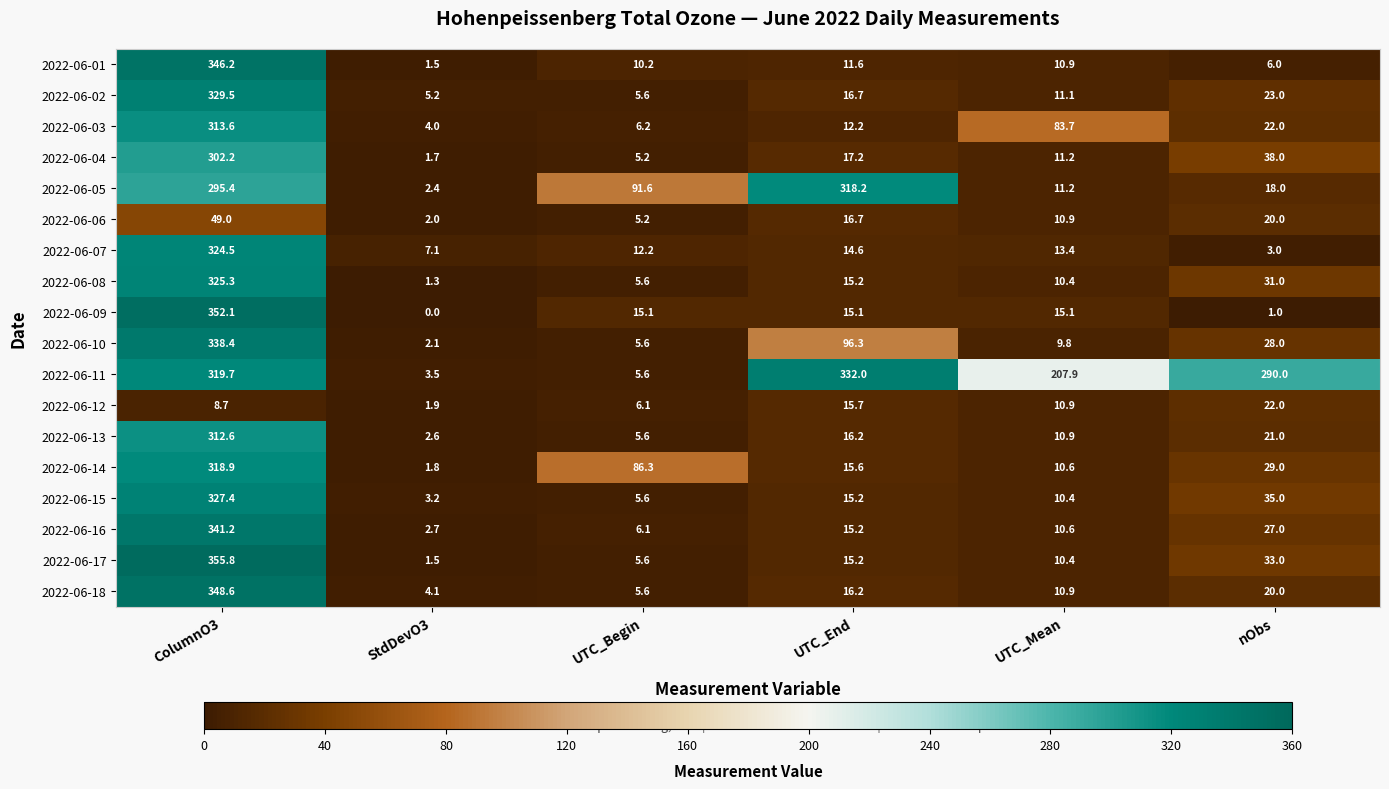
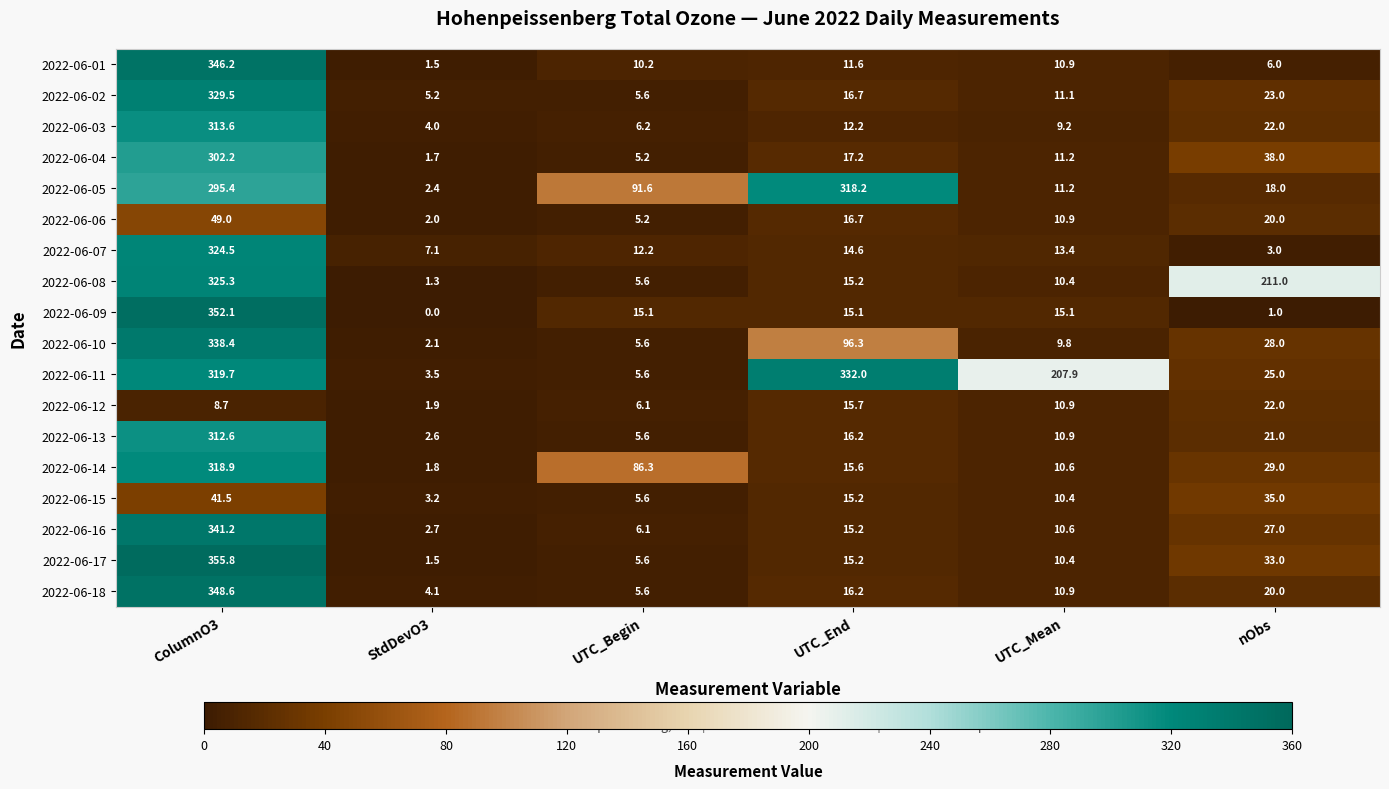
  {
    "2022-06-01": {
      "ColumnO3": 346.2,
      "StdDevO3": 1.5,
      "UTC_Begin": 10.2,
      "UTC_End": 11.6,
      "UTC_Mean": 10.9,
      "nObs": 6.0
    },
    "2022-06-02": {
      "ColumnO3": 329.5,
      "StdDevO3": 5.2,
      "UTC_Begin": 5.6,
      "UTC_End": 16.7,
      "UTC_Mean": 11.1,
      "nObs": 23.0
    },
    "2022-06-03": {
      "ColumnO3": 313.6,
      "StdDevO3": 4.0,
      "UTC_Begin": 6.2,
      "UTC_End": 12.2,
-     "UTC_Mean": 83.7,
+     "UTC_Mean": 9.2,
      "nObs": 22.0
    },
    "2022-06-04": {
      "ColumnO3": 302.2,
      "StdDevO3": 1.7,
      "UTC_Begin": 5.2,
      "UTC_End": 17.2,
      "UTC_Mean": 11.2,
      "nObs": 38.0
    },
    "2022-06-05": {
      "ColumnO3": 295.4,
      "StdDevO3": 2.4,
      "UTC_Begin": 91.6,
      "UTC_End": 318.2,
      "UTC_Mean": 11.2,
      "nObs": 18.0
    },
    "2022-06-06": {
      "ColumnO3": 49.0,
      "StdDevO3": 2.0,
      "UTC_Begin": 5.2,
      "UTC_End": 16.7,
      "UTC_Mean": 10.9,
      "nObs": 20.0
    },
    "2022-06-07": {
      "ColumnO3": 324.5,
      "StdDevO3": 7.1,
      "UTC_Begin": 12.2,
      "UTC_End": 14.6,
      "UTC_Mean": 13.4,
      "nObs": 3.0
    },
    "2022-06-08": {
      "ColumnO3": 325.3,
      "StdDevO3": 1.3,
      "UTC_Begin": 5.6,
      "UTC_End": 15.2,
      "UTC_Mean": 10.4,
-     "nObs": 31.0
+     "nObs": 211.0
    },
    "2022-06-09": {
      "ColumnO3": 352.1,
      "StdDevO3": 0.0,
      "UTC_Begin": 15.1,
      "UTC_End": 15.1,
      "UTC_Mean": 15.1,
      "nObs": 1.0
    },
    "2022-06-10": {
      "ColumnO3": 338.4,
      "StdDevO3": 2.1,
      "UTC_Begin": 5.6,
      "UTC_End": 96.3,
      "UTC_Mean": 9.8,
      "nObs": 28.0
    },
    "2022-06-11": {
      "ColumnO3": 319.7,
      "StdDevO3": 3.5,
      "UTC_Begin": 5.6,
      "UTC_End": 332.0,
      "UTC_Mean": 207.9,
-     "nObs": 290.0
+     "nObs": 25.0
    },
    "2022-06-12": {
      "ColumnO3": 8.7,
      "StdDevO3": 1.9,
      "UTC_Begin": 6.1,
      "UTC_End": 15.7,
      "UTC_Mean": 10.9,
      "nObs": 22.0
    },
    "2022-06-13": {
      "ColumnO3": 312.6,
      "StdDevO3": 2.6,
      "UTC_Begin": 5.6,
      "UTC_End": 16.2,
      "UTC_Mean": 10.9,
      "nObs": 21.0
    },
    "2022-06-14": {
      "ColumnO3": 318.9,
      "StdDevO3": 1.8,
      "UTC_Begin": 86.3,
      "UTC_End": 15.6,
      "UTC_Mean": 10.6,
      "nObs": 29.0
    },
    "2022-06-15": {
-     "ColumnO3": 327.4,
+     "ColumnO3": 41.5,
      "StdDevO3": 3.2,
      "UTC_Begin": 5.6,
      "UTC_End": 15.2,
      "UTC_Mean": 10.4,
      "nObs": 35.0
    },
    "2022-06-16": {
      "ColumnO3": 341.2,
      "StdDevO3": 2.7,
      "UTC_Begin": 6.1,
      "UTC_End": 15.2,
      "UTC_Mean": 10.6,
      "nObs": 27.0
    },
    "2022-06-17": {
      "ColumnO3": 355.8,
      "StdDevO3": 1.5,
      "UTC_Begin": 5.6,
      "UTC_End": 15.2,
      "UTC_Mean": 10.4,
      "nObs": 33.0
    },
    "2022-06-18": {
      "ColumnO3": 348.6,
      "StdDevO3": 4.1,
      "UTC_Begin": 5.6,
      "UTC_End": 16.2,
      "UTC_Mean": 10.9,
      "nObs": 20.0
    }
  }
